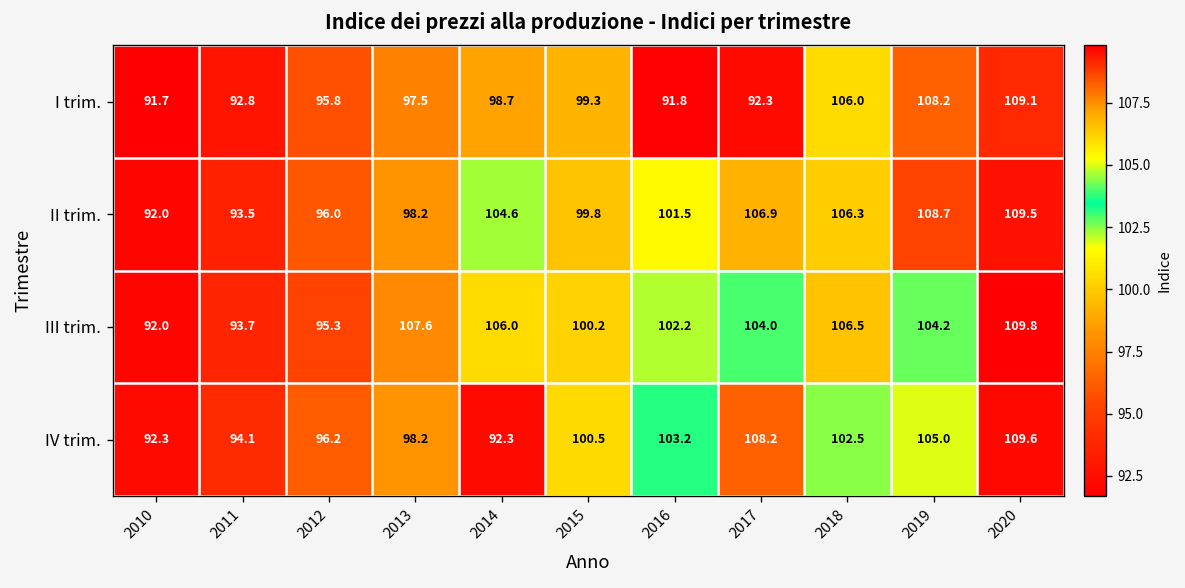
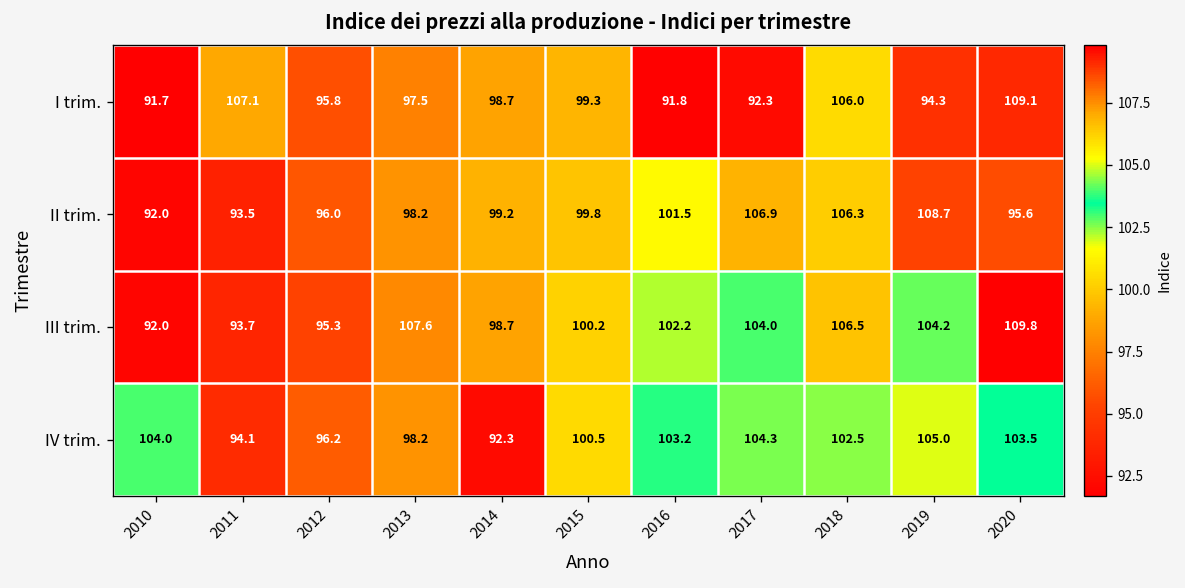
  {
    "I trim.": {
      "2010": 91.7,
-     "2011": 92.8,
+     "2011": 107.1,
      "2012": 95.8,
      "2013": 97.5,
      "2014": 98.7,
      "2015": 99.3,
      "2016": 91.8,
      "2017": 92.3,
      "2018": 106.0,
-     "2019": 108.2,
+     "2019": 94.3,
      "2020": 109.1
    },
    "II trim.": {
      "2010": 92.0,
      "2011": 93.5,
      "2012": 96.0,
      "2013": 98.2,
-     "2014": 104.6,
+     "2014": 99.2,
      "2015": 99.8,
      "2016": 101.5,
      "2017": 106.9,
      "2018": 106.3,
      "2019": 108.7,
-     "2020": 109.5
+     "2020": 95.6
    },
    "III trim.": {
      "2010": 92.0,
      "2011": 93.7,
      "2012": 95.3,
      "2013": 107.6,
-     "2014": 106.0,
+     "2014": 98.7,
      "2015": 100.2,
      "2016": 102.2,
      "2017": 104.0,
      "2018": 106.5,
      "2019": 104.2,
      "2020": 109.8
    },
    "IV trim.": {
-     "2010": 92.3,
+     "2010": 104.0,
      "2011": 94.1,
      "2012": 96.2,
      "2013": 98.2,
      "2014": 92.3,
      "2015": 100.5,
      "2016": 103.2,
-     "2017": 108.2,
+     "2017": 104.3,
      "2018": 102.5,
      "2019": 105.0,
-     "2020": 109.6
+     "2020": 103.5
    }
  }
